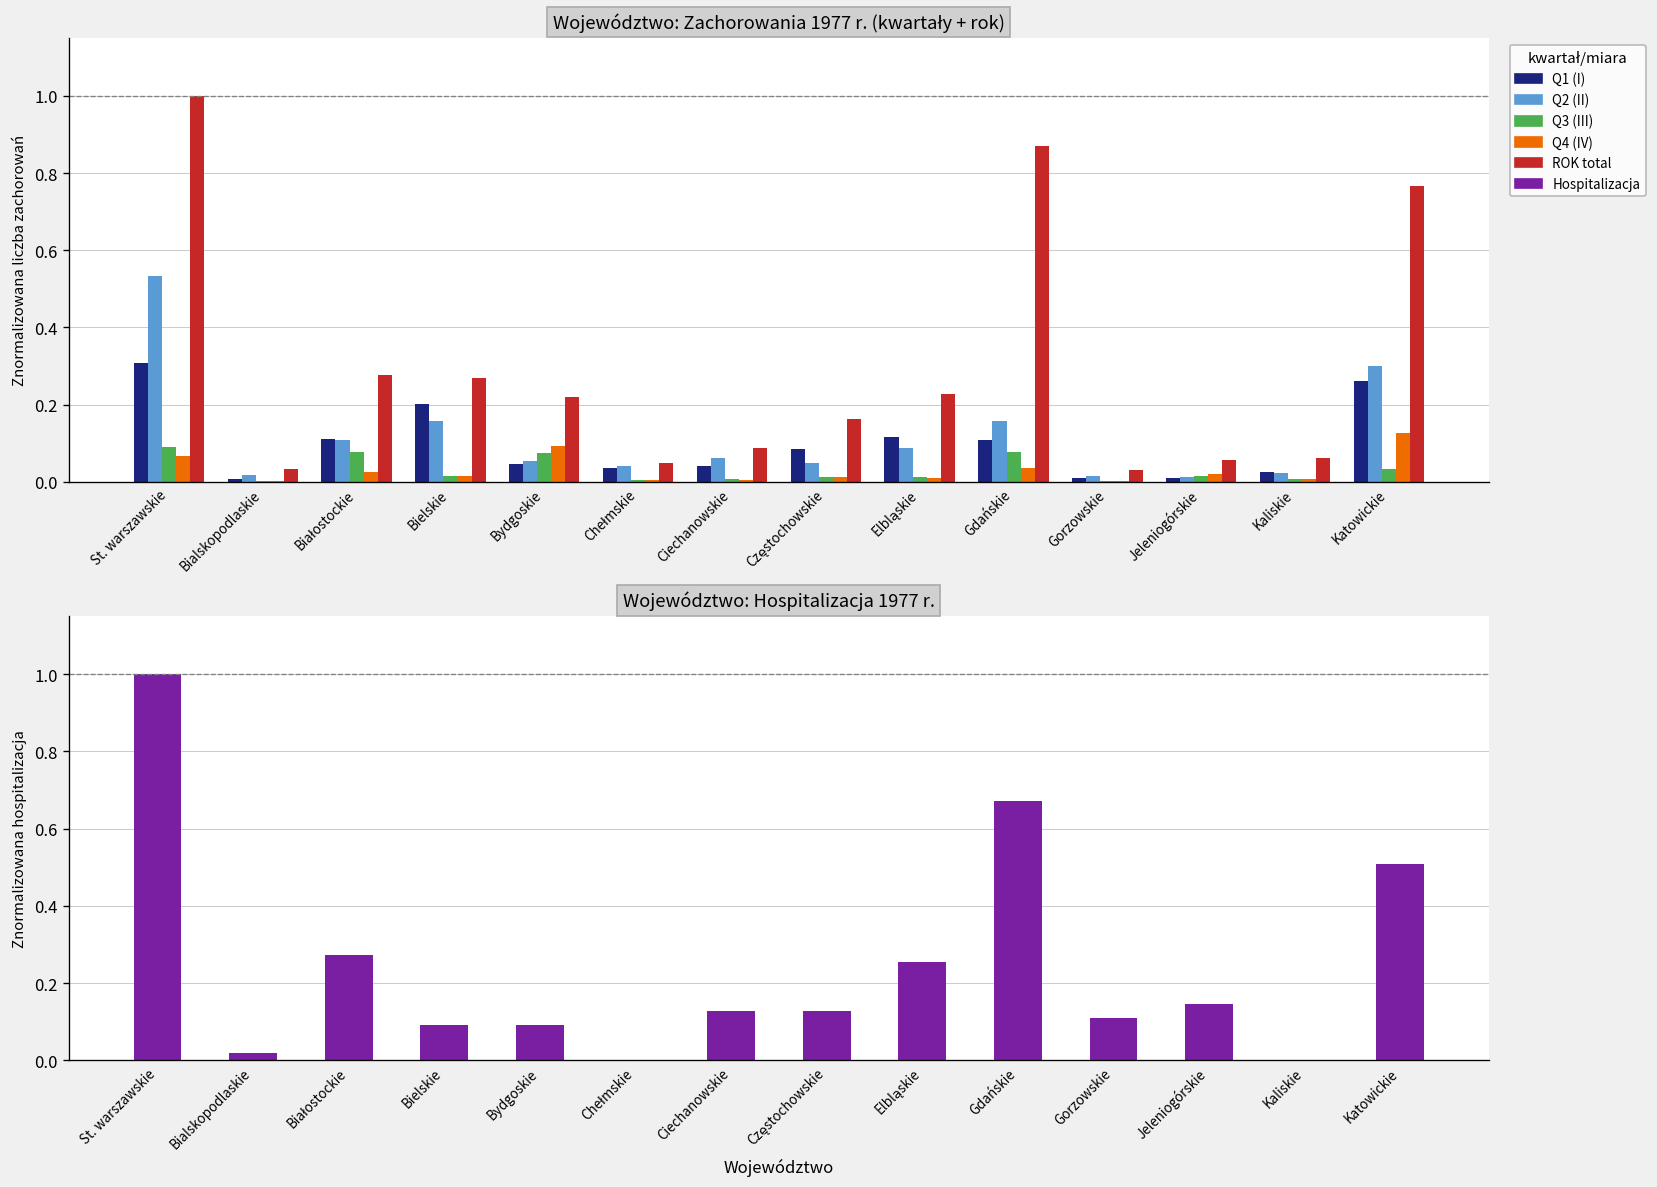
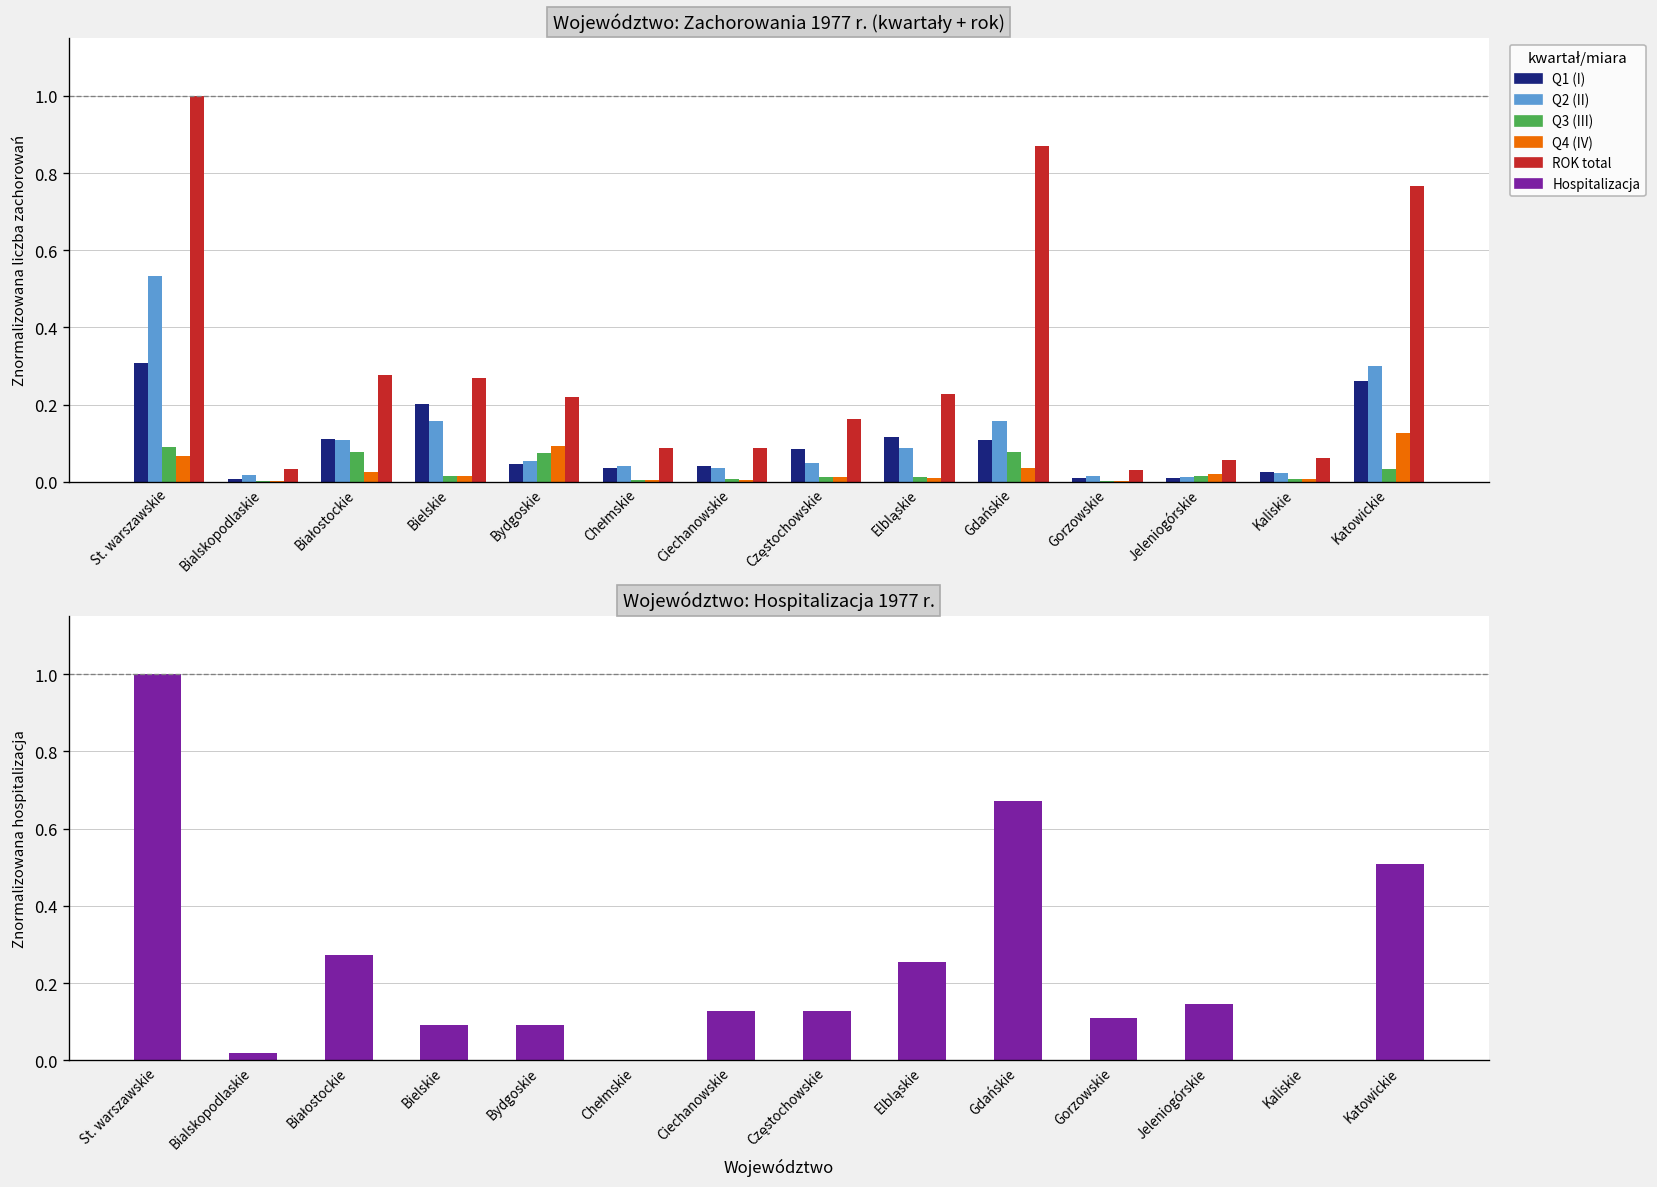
  {
    "Województwo: Zachorowania 1977 r. (kwartały + rok)": {
      "Q1 (I)": {
        "St. warszawskie": 0.31,
        "Białostockie": 0.11,
        "Bielskie": 0.20,
        "Bydgoskie": 0.05,
        "Chełmskie": 0.04,
        "Ciechanowskie": 0.04,
        "Częstochowskie": 0.09,
        "Elbląskie": 0.12,
        "Gdańskie": 0.11,
        "Gorzowskie": 0.01,
        "Jeleniogórskie": 0.01,
        "Kaliskie": 0.02,
        "Katowickie": 0.26
      },
      "Q2 (II)": {
        "St. warszawskie": 0.53,
        "Bialskopodlaskie": 0.02,
        "Białostockie": 0.11,
        "Bielskie": 0.16,
        "Bydgoskie": 0.06,
        "Chełmskie": 0.04,
-       "Ciechanowskie": 0.06,
+       "Ciechanowskie": 0.04,
        "Częstochowskie": 0.05,
        "Elbląskie": 0.09,
        "Gdańskie": 0.16,
        "Gorzowskie": 0.01,
        "Jeleniogórskie": 0.01,
        "Kaliskie": 0.02,
        "Katowickie": 0.30
      },
      "Q3 (III)": {
        "St. warszawskie": 0.09,
        "Białostockie": 0.08,
        "Bielskie": 0.01,
        "Bydgoskie": 0.07,
        "Częstochowskie": 0.01,
        "Elbląskie": 0.01,
        "Gdańskie": 0.08,
        "Jeleniogórskie": 0.01,
        "Katowickie": 0.03
      },
      "Q4 (IV)": {
        "St. warszawskie": 0.07,
        "Białostockie": 0.03,
        "Bielskie": 0.01,
        "Bydgoskie": 0.09,
        "Częstochowskie": 0.01,
        "Elbląskie": 0.01,
        "Gdańskie": 0.04,
        "Jeleniogórskie": 0.02,
        "Katowickie": 0.13
      },
      "ROK total": {
        "St. warszawskie": 1.00,
        "Bialskopodlaskie": 0.03,
        "Białostockie": 0.28,
        "Bielskie": 0.27,
        "Bydgoskie": 0.22,
-       "Chełmskie": 0.05,
+       "Chełmskie": 0.09,
        "Ciechanowskie": 0.09,
        "Częstochowskie": 0.16,
        "Elbląskie": 0.23,
        "Gdańskie": 0.87,
        "Gorzowskie": 0.03,
        "Jeleniogórskie": 0.06,
        "Kaliskie": 0.06,
        "Katowickie": 0.77
      }
    },
    "Województwo: Hospitalizacja 1977 r.": {
      "St. warszawskie": 1.00,
      "Bialskopodlaskie": 0.02,
      "Białostockie": 0.27,
      "Bielskie": 0.09,
      "Bydgoskie": 0.09,
      "Chełmskie": 0.00,
      "Ciechanowskie": 0.13,
      "Częstochowskie": 0.13,
      "Elbląskie": 0.25,
      "Gdańskie": 0.67,
      "Gorzowskie": 0.11,
      "Jeleniogórskie": 0.15,
      "Kaliskie": 0.00,
      "Katowickie": 0.51
    }
  }
